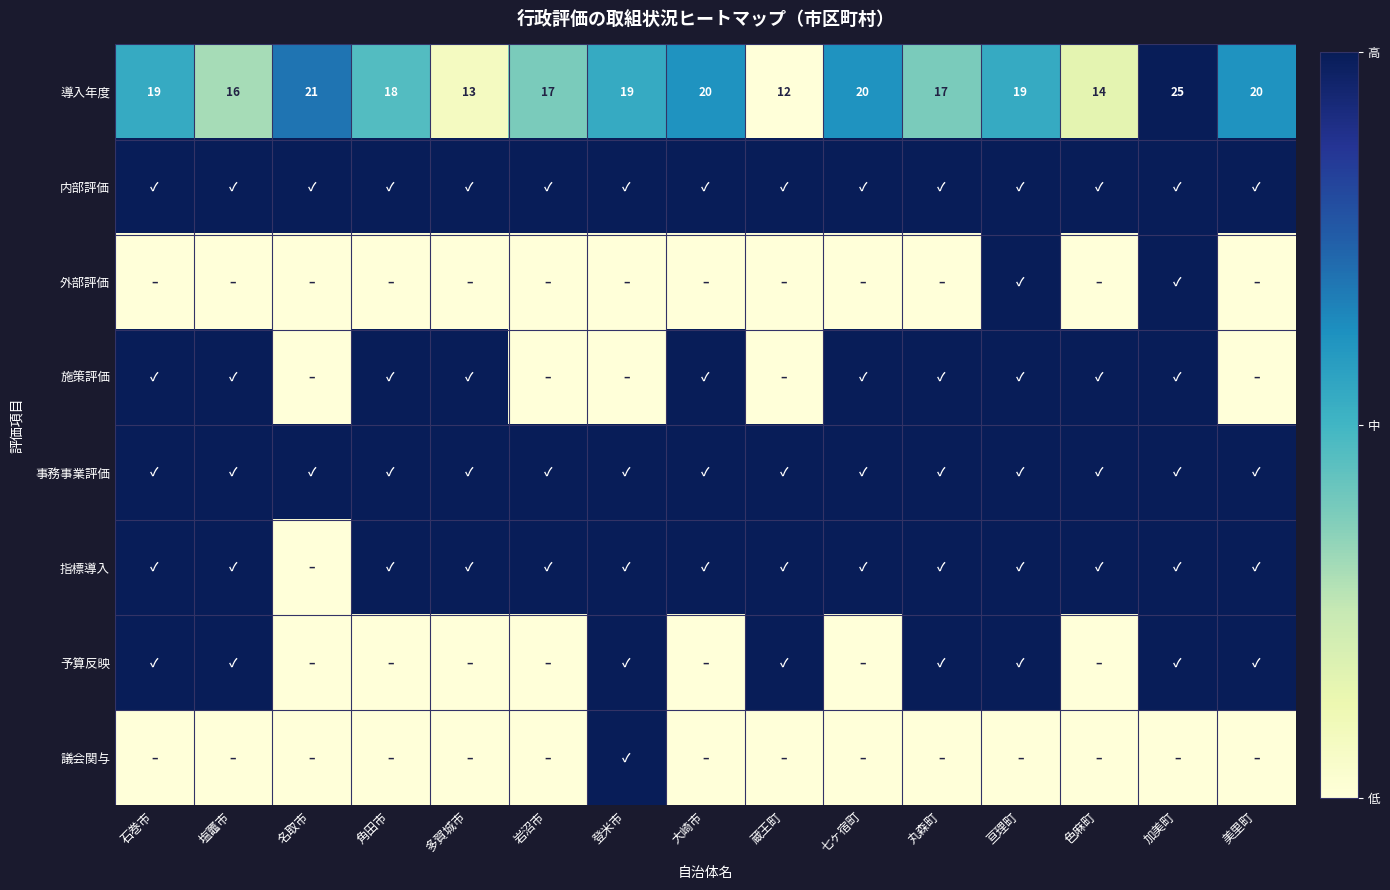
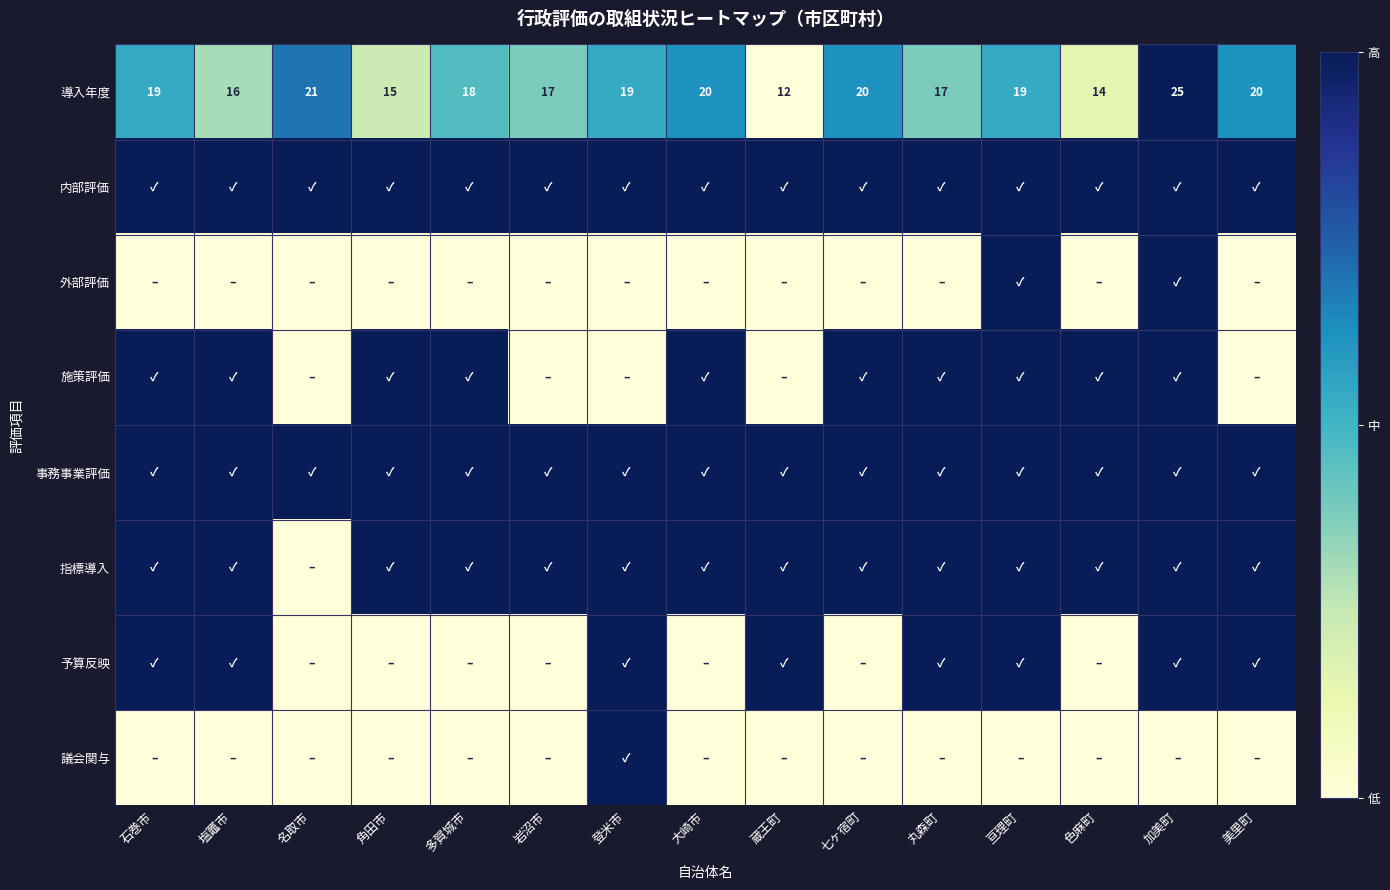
  {
    "導入年度": {
      "石巻市": 19,
      "塩竈市": 16,
      "名取市": 21,
-     "角田市": 18,
-     "多賀城市": 13,
+     "角田市": 15,
+     "多賀城市": 18,
      "岩沼市": 17,
      "登米市": 19,
      "大崎市": 20,
      "蔵王町": 12,
      "七ヶ宿町": 20,
      "丸森町": 17,
      "亘理町": 19,
      "色麻町": 14,
      "加美町": 25,
      "美里町": 20
    }
  }
